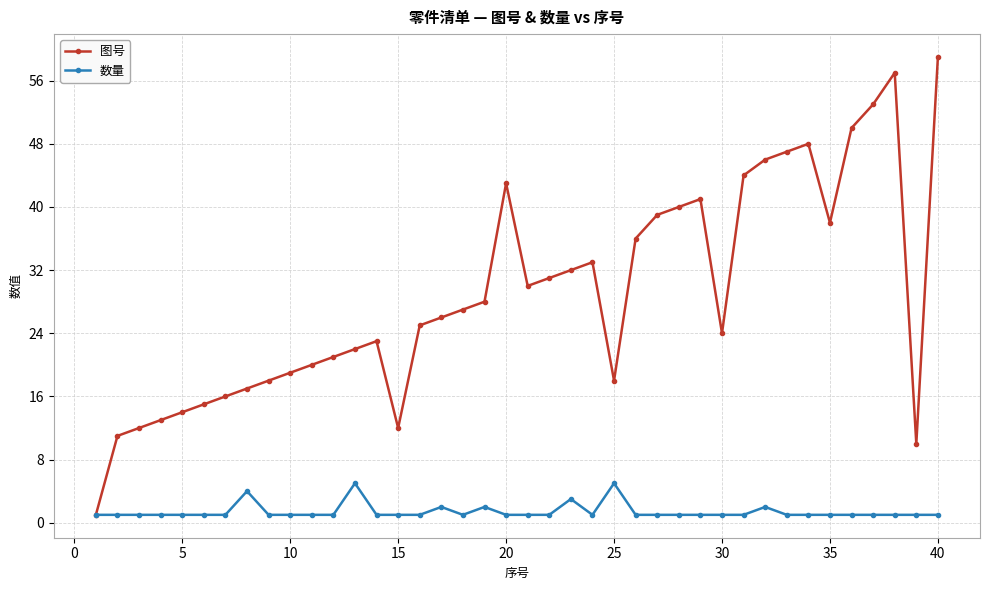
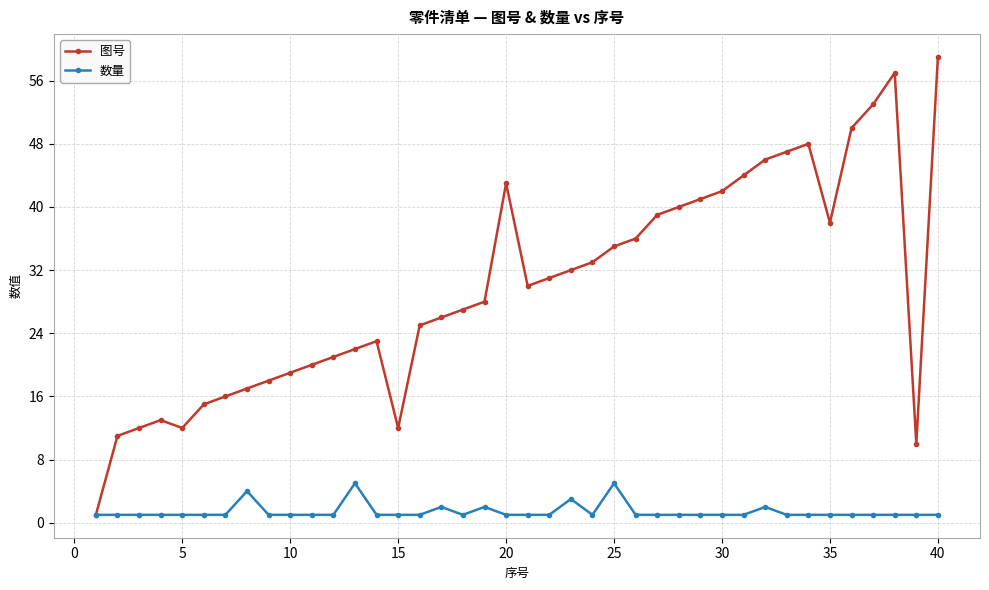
  {
    "图号": {
-     "5": 14,
+     "5": 12,
      "10": 19,
      "15": 12,
      "20": 43,
-     "25": 18,
-     "30": 24,
+     "25": 35,
+     "30": 42,
      "35": 38,
      "40": 59
    },
    "数量": {
      "5": 1,
      "10": 1,
      "15": 1,
      "20": 1,
      "25": 5,
      "30": 1,
      "35": 1,
      "40": 1
    }
  }
